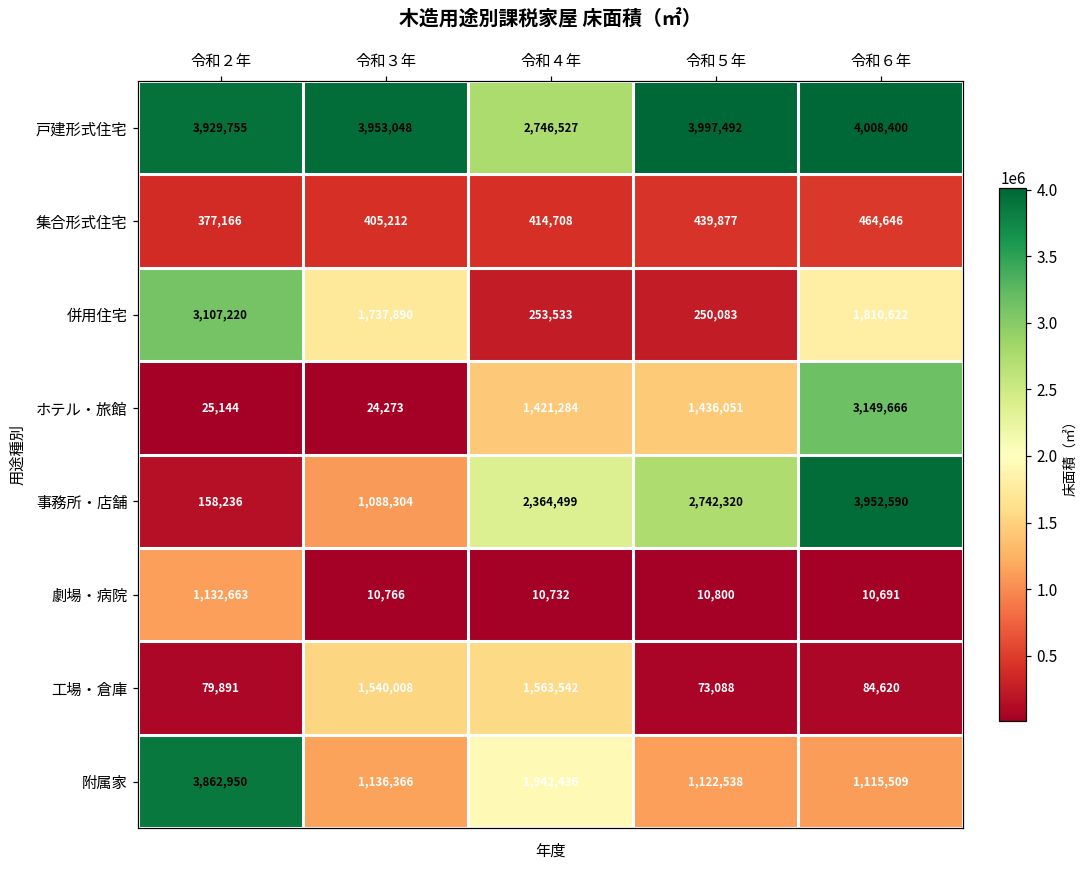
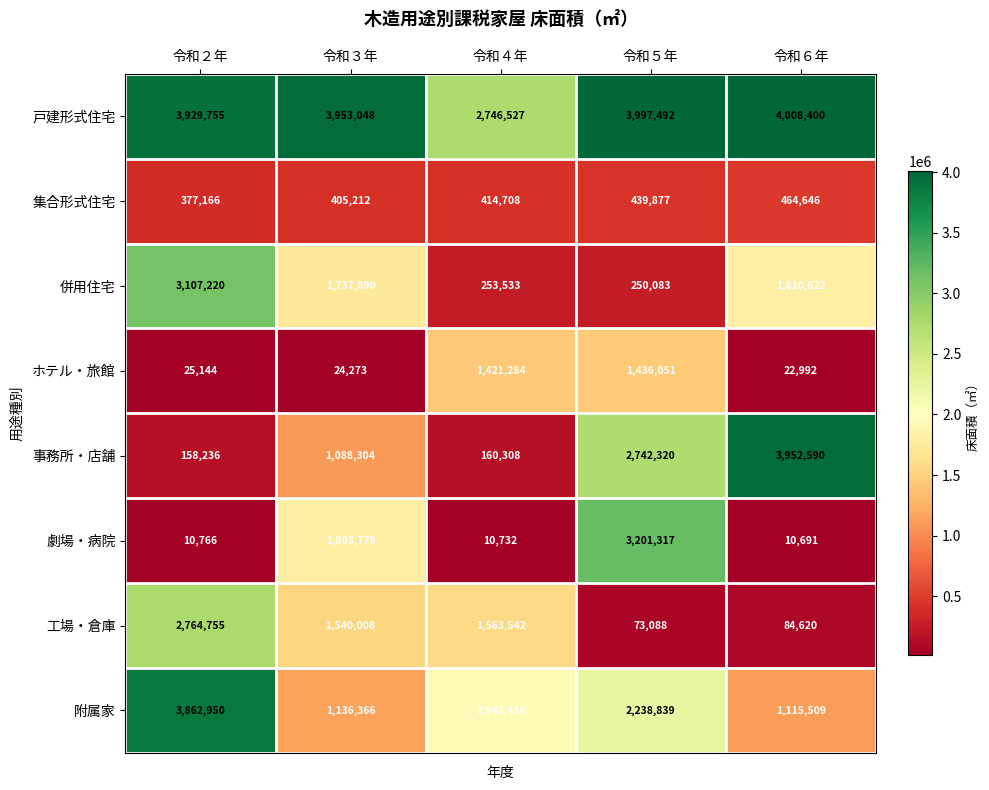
  {
    "戸建形式住宅": {
      "令和２年": "3,929,755",
      "令和３年": "3,953,048",
      "令和４年": "2,746,527",
      "令和５年": "3,997,492",
      "令和６年": "4,008,400"
    },
    "集合形式住宅": {
      "令和２年": "377,166",
      "令和３年": "405,212",
      "令和４年": "414,708",
      "令和５年": "439,877",
      "令和６年": "464,646"
    },
    "併用住宅": {
      "令和２年": "3,107,220",
      "令和３年": "1,737,890",
      "令和４年": "253,533",
      "令和５年": "250,083",
      "令和６年": "1,810,622"
    },
    "ホテル・旅館": {
      "令和２年": "25,144",
      "令和３年": "24,273",
      "令和４年": "1,421,284",
      "令和５年": "1,436,051",
-     "令和６年": "3,149,666"
+     "令和６年": "22,992"
    },
    "事務所・店舗": {
      "令和２年": "158,236",
      "令和３年": "1,088,304",
-     "令和４年": "2,364,499",
+     "令和４年": "160,308",
      "令和５年": "2,742,320",
      "令和６年": "3,952,590"
    },
    "劇場・病院": {
-     "令和２年": "1,132,663",
-     "令和３年": "10,766",
+     "令和２年": "10,766",
+     "令和３年": "1,803,779",
      "令和４年": "10,732",
-     "令和５年": "10,800",
+     "令和５年": "3,201,317",
      "令和６年": "10,691"
    },
    "工場・倉庫": {
-     "令和２年": "79,891",
+     "令和２年": "2,764,755",
      "令和３年": "1,540,008",
      "令和４年": "1,563,542",
      "令和５年": "73,088",
      "令和６年": "84,620"
    },
    "附属家": {
      "令和２年": "3,862,950",
      "令和３年": "1,136,366",
      "令和４年": "1,942,436",
-     "令和５年": "1,122,538",
+     "令和５年": "2,238,839",
      "令和６年": "1,115,509"
    }
  }
